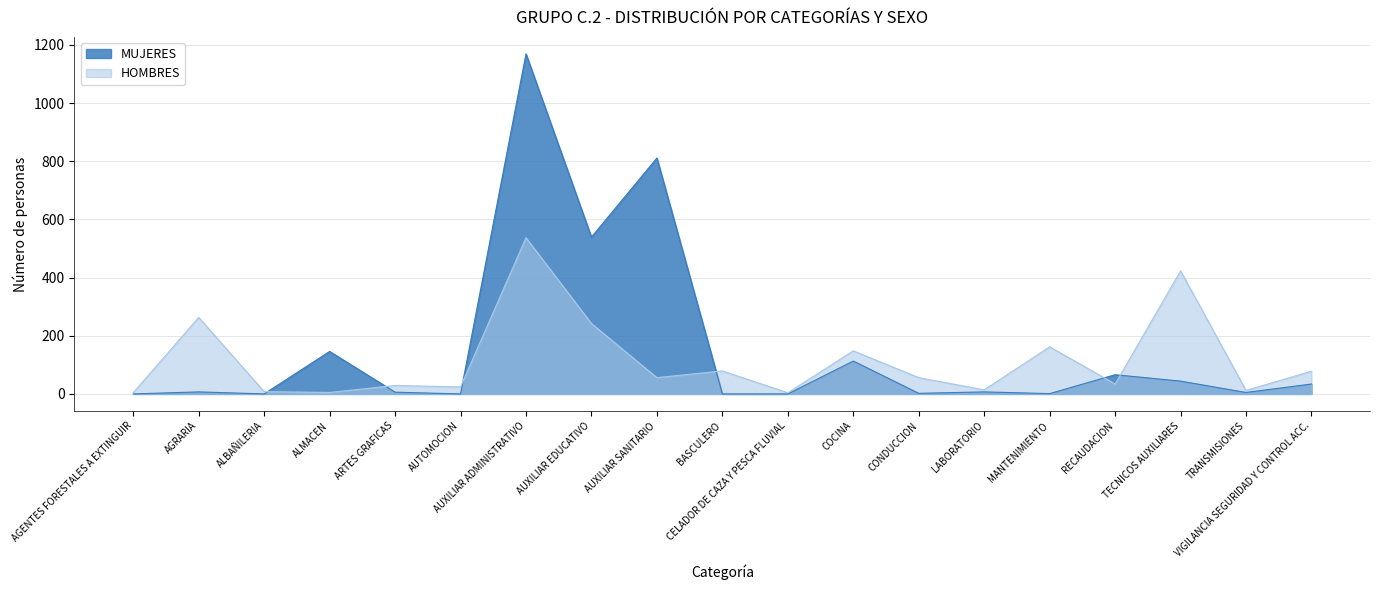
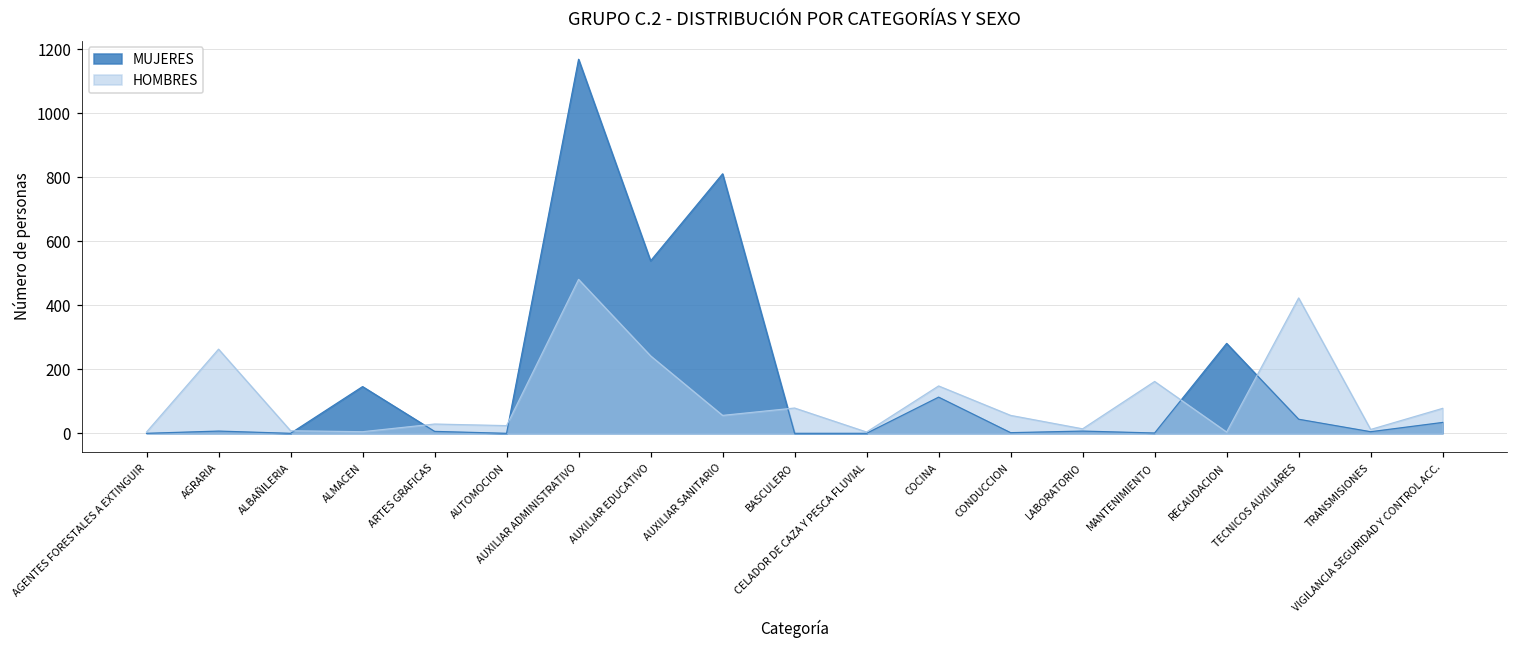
  {
    "MUJERES": {
      "AGRARIA": 10,
      "ALMACEN": 150,
      "ARTES GRAFICAS": 10,
      "AUTOMOCION": 0,
      "AUXILIAR ADMINISTRATIVO": 1170,
      "AUXILIAR EDUCATIVO": 540,
      "AUXILIAR SANITARIO": 810,
      "BASCULERO": 0,
      "COCINA": 110,
      "CONDUCCION": 0,
      "MANTENIMIENTO": 0,
-     "RECAUDACION": 70,
+     "RECAUDACION": 280,
      "TECNICOS AUXILIARES": 40,
      "VIGILANCIA SEGURIDAD Y CONTROL ACC.": 30
    },
    "HOMBRES": {
      "AGRARIA": 260,
      "ALMACEN": 10,
      "ARTES GRAFICAS": 30,
      "AUTOMOCION": 20,
-     "AUXILIAR ADMINISTRATIVO": 540,
+     "AUXILIAR ADMINISTRATIVO": 480,
      "AUXILIAR EDUCATIVO": 240,
      "AUXILIAR SANITARIO": 60,
      "BASCULERO": 80,
      "COCINA": 150,
      "CONDUCCION": 60,
      "MANTENIMIENTO": 160,
-     "RECAUDACION": 30,
+     "RECAUDACION": 0,
      "TECNICOS AUXILIARES": 420,
      "VIGILANCIA SEGURIDAD Y CONTROL ACC.": 80
    }
  }
